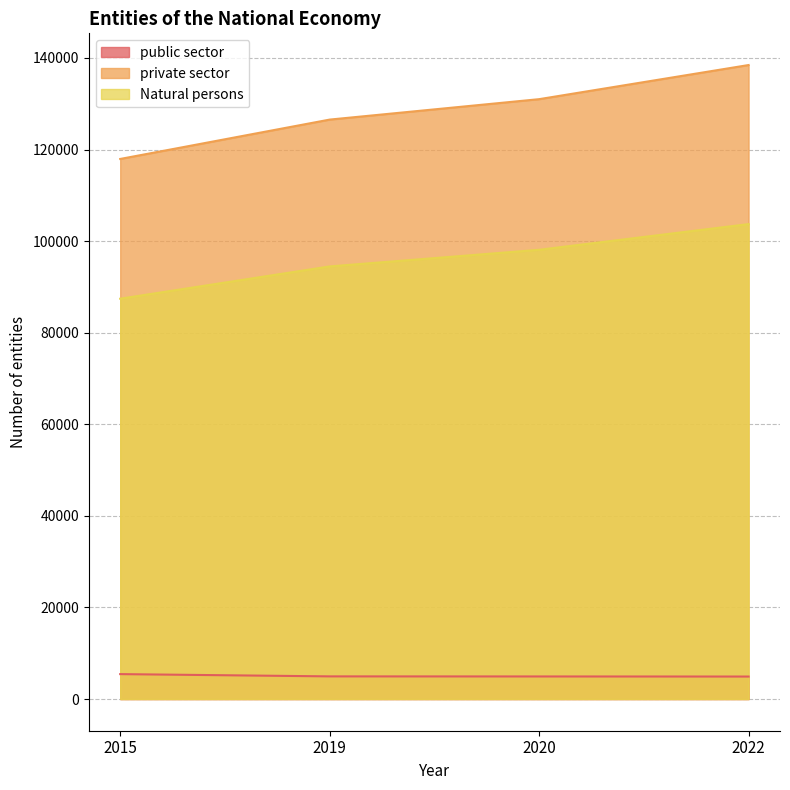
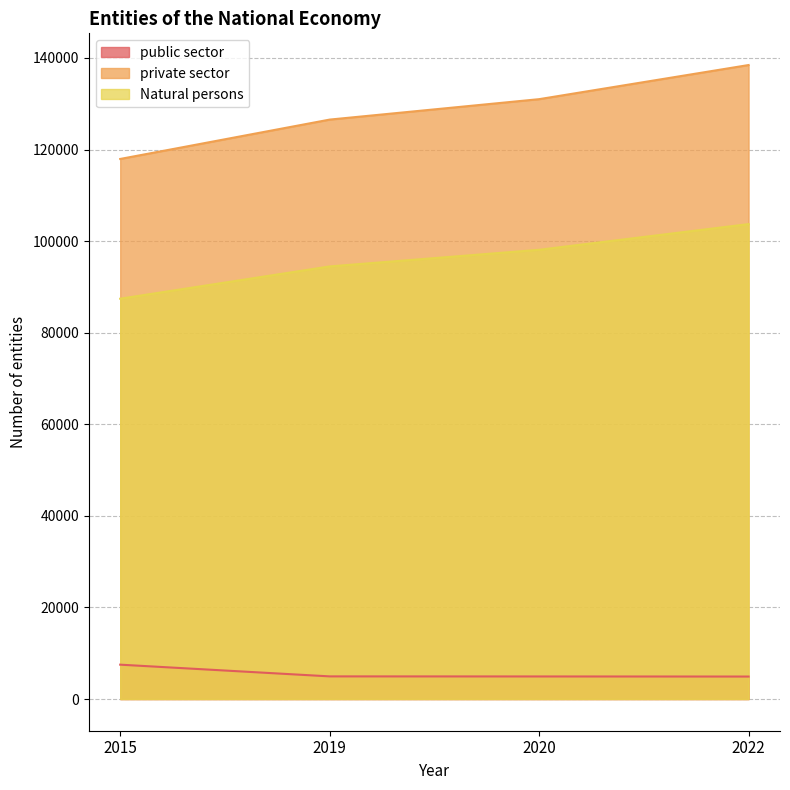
  {
    "public sector": {
-     "2015": 5000,
+     "2015": 8000,
      "2019": 5000,
      "2020": 5000,
      "2022": 5000
    }
  }
